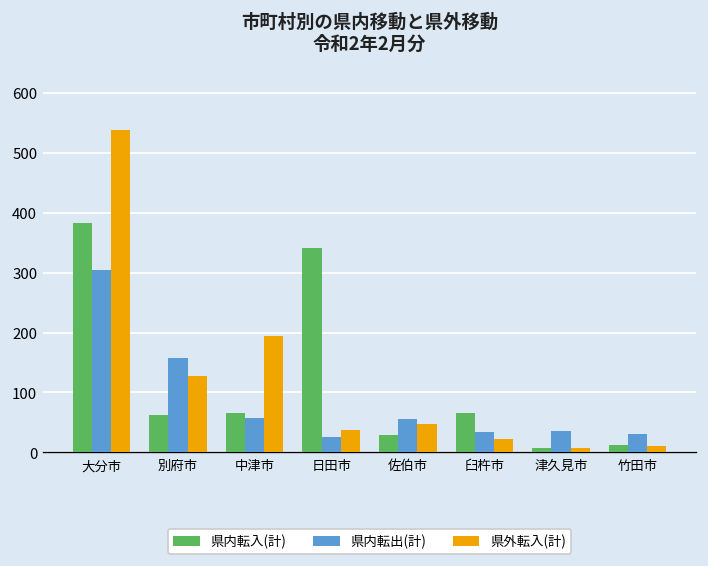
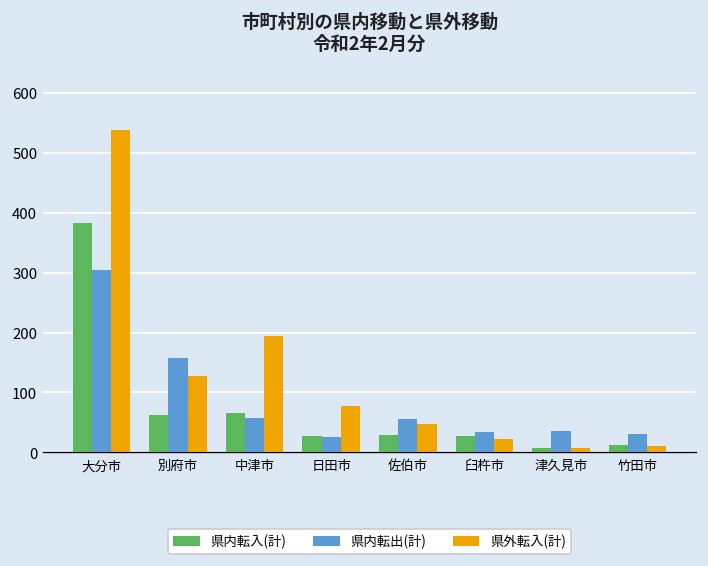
  {
    "県内転入(計)": {
      "大分市": 380,
      "別府市": 60,
      "中津市": 70,
-     "日田市": 340,
+     "日田市": 30,
      "佐伯市": 30,
-     "臼杵市": 70,
+     "臼杵市": 30,
      "津久見市": 10,
      "竹田市": 10
    },
    "県内転出(計)": {
      "大分市": 300,
      "別府市": 160,
      "中津市": 60,
      "日田市": 30,
      "佐伯市": 60,
      "臼杵市": 30,
      "津久見市": 40,
      "竹田市": 30
    },
    "県外転入(計)": {
      "大分市": 540,
      "別府市": 130,
      "中津市": 200,
-     "日田市": 40,
+     "日田市": 80,
      "佐伯市": 50,
      "臼杵市": 20,
      "津久見市": 10,
      "竹田市": 10
    }
  }
